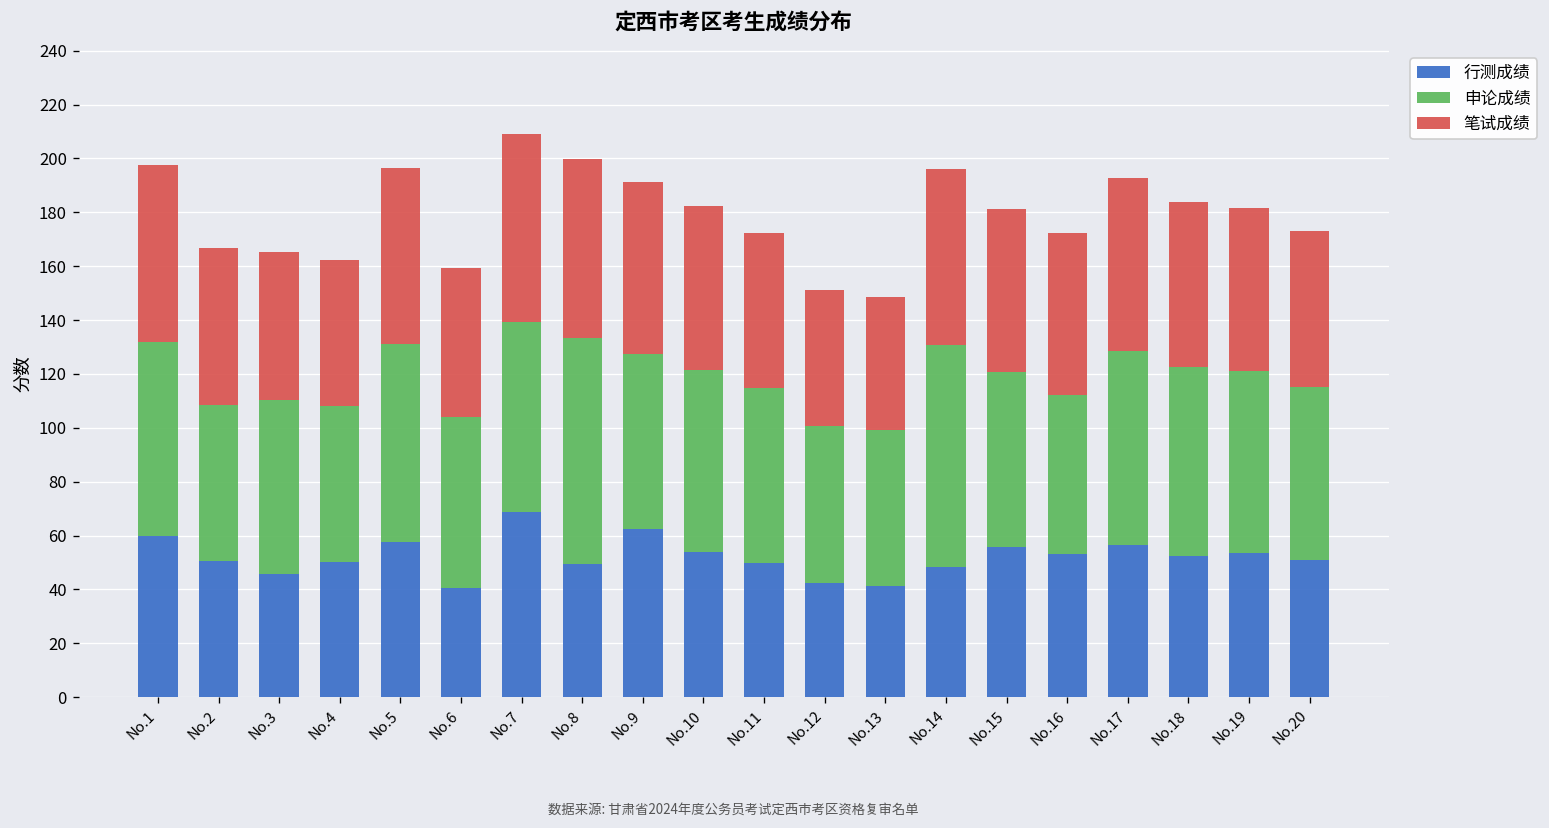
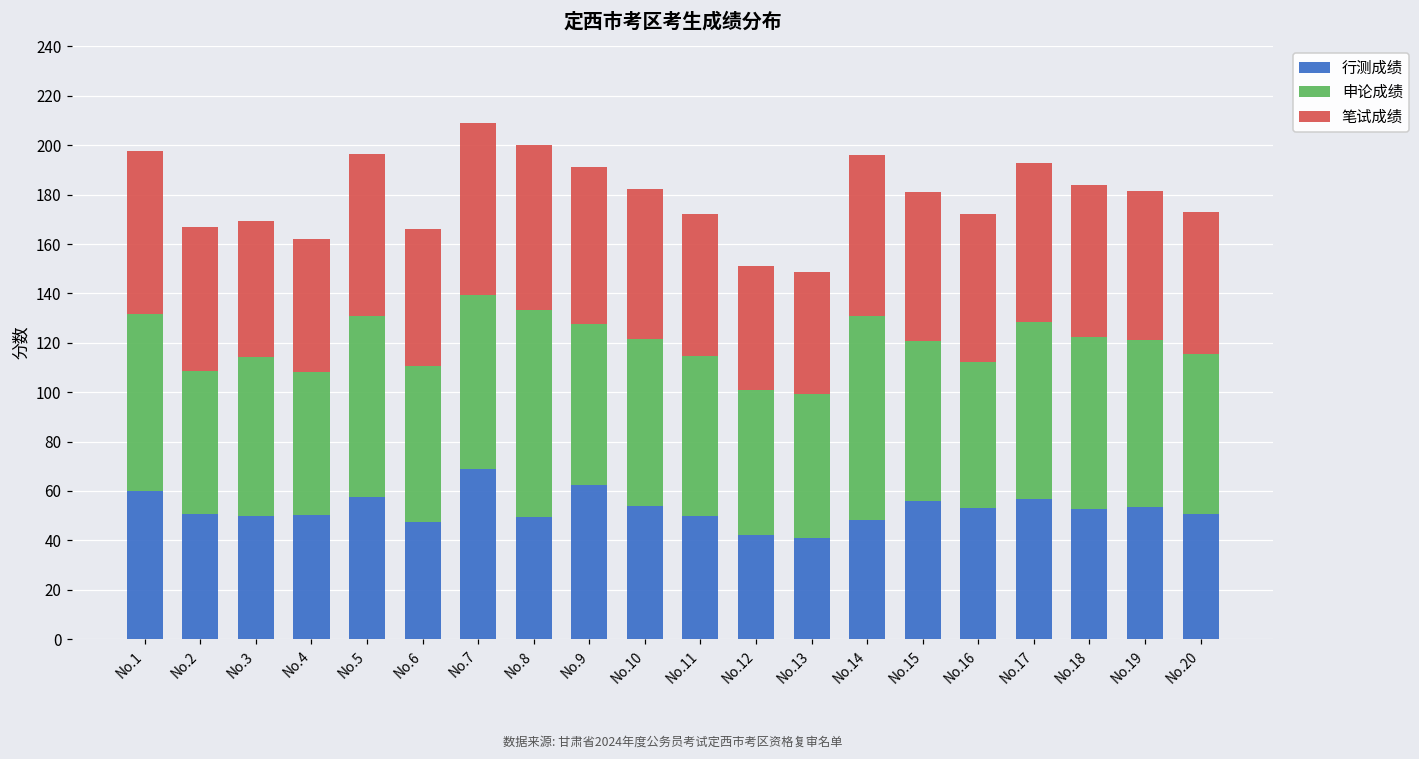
  {
    "行测成绩": {
      "No.1": 60,
      "No.2": 51,
-     "No.3": 46,
+     "No.3": 50,
      "No.4": 50,
      "No.5": 58,
-     "No.6": 41,
+     "No.6": 47,
      "No.7": 69,
      "No.8": 49,
      "No.9": 62,
      "No.10": 54,
      "No.11": 50,
      "No.12": 42,
      "No.13": 41,
      "No.14": 48,
      "No.15": 56,
      "No.16": 53,
      "No.17": 57,
      "No.18": 53,
      "No.19": 54,
      "No.20": 51
    },
    "申论成绩": {
      "No.1": 72,
      "No.2": 58,
      "No.3": 65,
      "No.4": 58,
      "No.5": 74,
      "No.6": 64,
      "No.7": 71,
      "No.8": 84,
      "No.9": 65,
      "No.10": 68,
      "No.11": 65,
      "No.12": 59,
      "No.13": 58,
      "No.14": 83,
      "No.15": 65,
      "No.16": 59,
      "No.17": 72,
      "No.18": 70,
      "No.19": 68,
      "No.20": 65
    },
    "笔试成绩": {
      "No.1": 66,
      "No.2": 58,
      "No.3": 55,
      "No.4": 54,
      "No.5": 66,
      "No.6": 55,
      "No.7": 70,
      "No.8": 67,
      "No.9": 64,
      "No.10": 61,
      "No.11": 57,
      "No.12": 50,
      "No.13": 50,
      "No.14": 65,
      "No.15": 60,
      "No.16": 60,
      "No.17": 64,
      "No.18": 61,
      "No.19": 61,
      "No.20": 58
    }
  }
